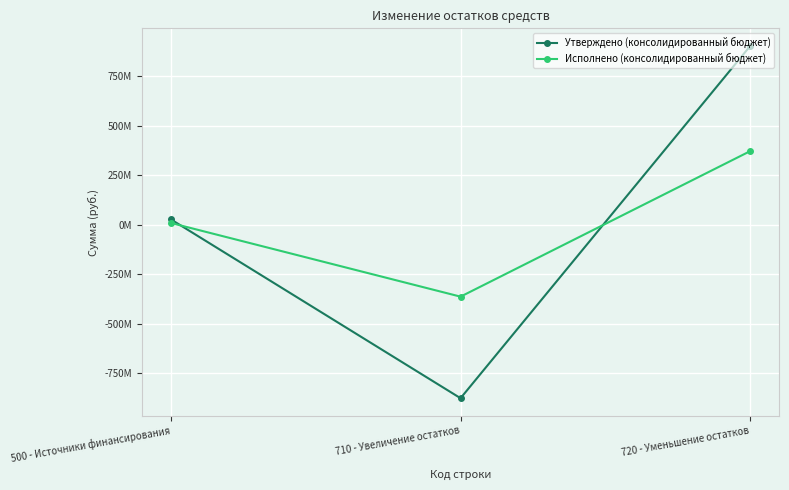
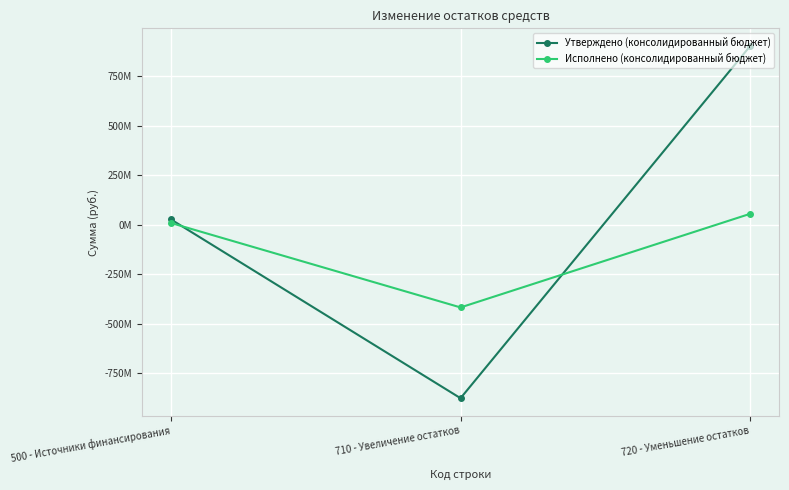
  {
    "Утверждено (консолидированный бюджет)": {
      "500 - Источники финансирования": 30000000,
      "710 - Увеличение остатков": -880000000
    },
    "Исполнено (консолидированный бюджет)": {
      "500 - Источники финансирования": 10000000,
-     "710 - Увеличение остатков": -360000000,
-     "720 - Уменьшение остатков": 370000000
+     "710 - Увеличение остатков": -420000000,
+     "720 - Уменьшение остатков": 60000000
    }
  }
